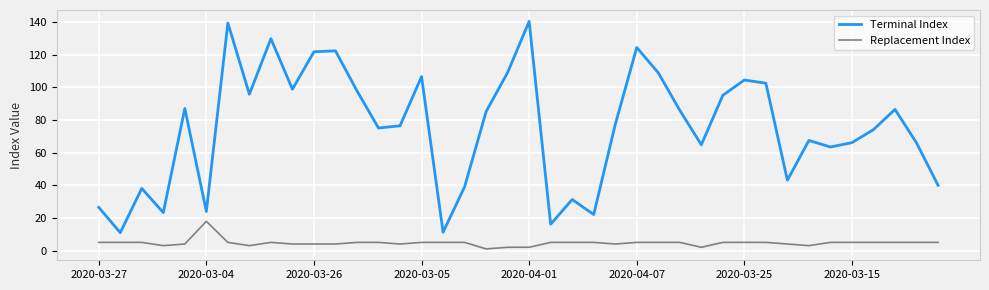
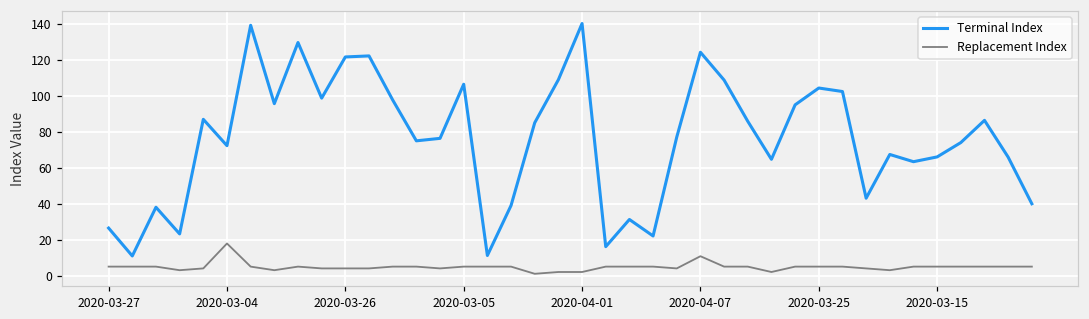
  {
    "Terminal Index": {
-     "2020-03-04": 24,
+     "2020-03-04": 72,
      "2020-04-07": 125,
      "2020-03-25": 105,
      "2020-03-15": 66
    },
    "Replacement Index": {
      "2020-03-04": 18,
-     "2020-04-07": 5,
+     "2020-04-07": 11,
      "2020-03-25": 5,
      "2020-03-15": 5
    }
  }
